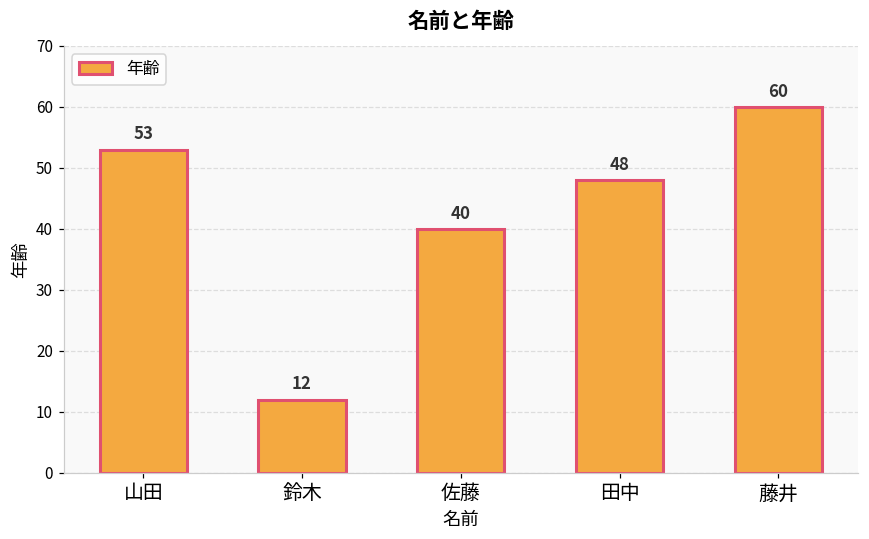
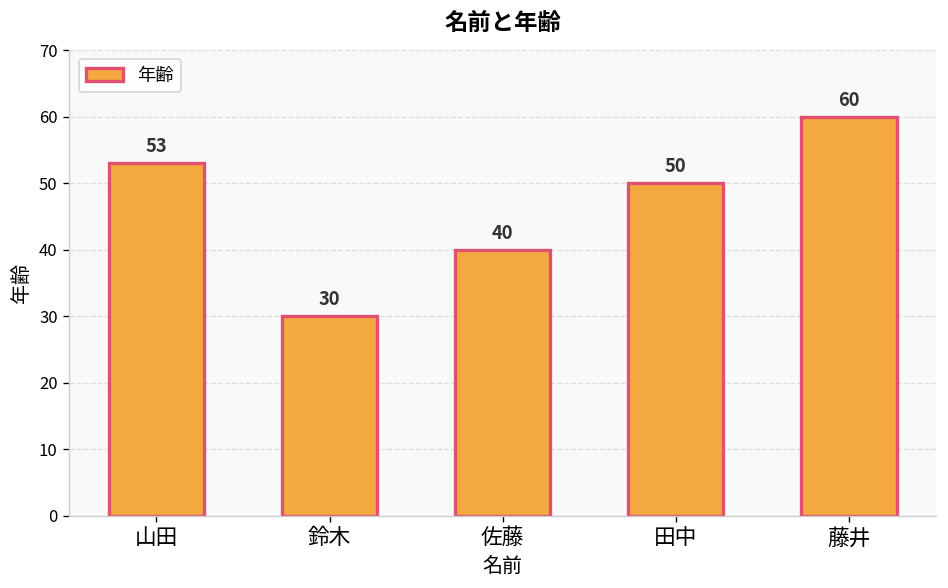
  {
    "山田": 53,
-   "鈴木": 12,
+   "鈴木": 30,
    "佐藤": 40,
-   "田中": 48,
+   "田中": 50,
    "藤井": 60
  }
